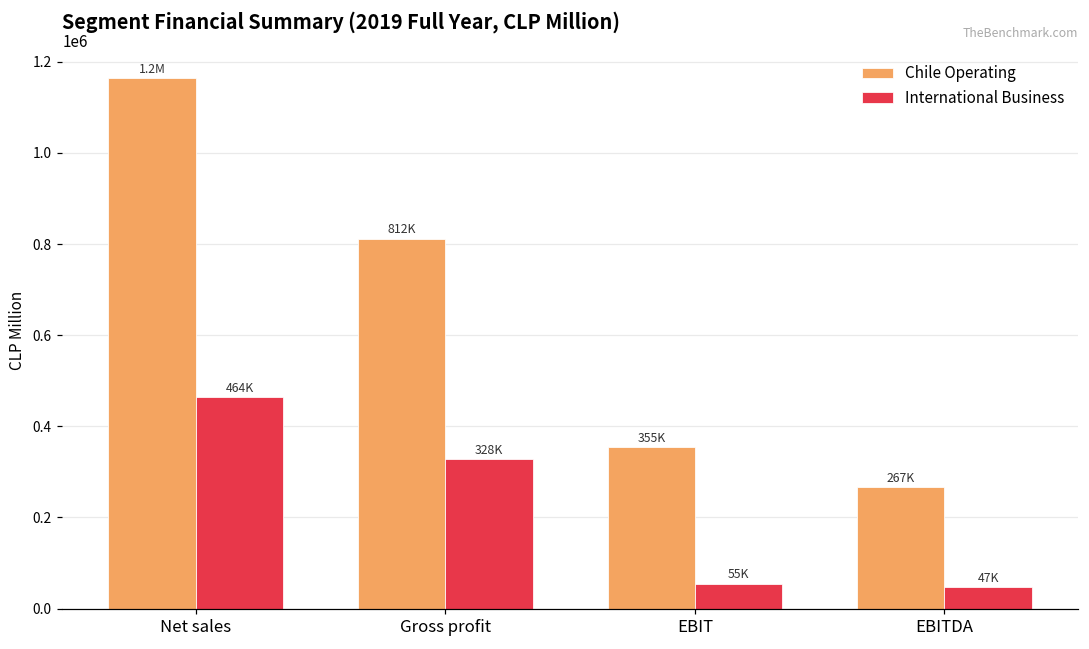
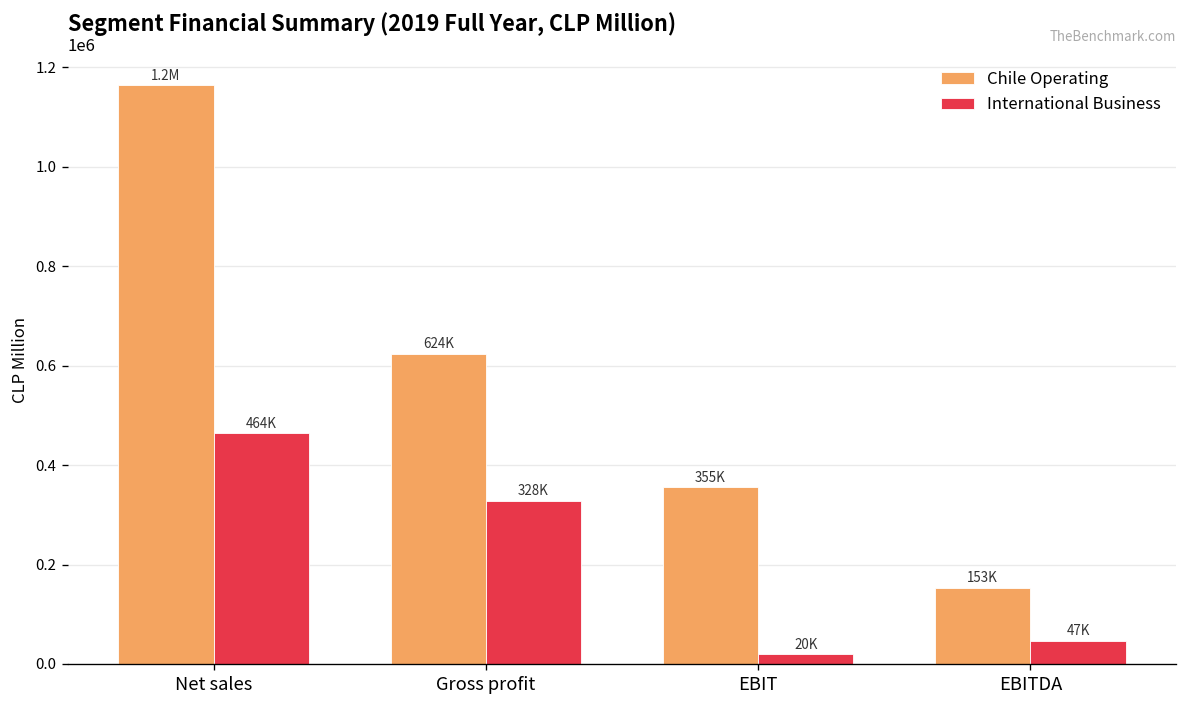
  {
    "Chile Operating": {
      "Net sales": "1.2M",
-     "Gross profit": "812K",
+     "Gross profit": "624K",
      "EBIT": "355K",
-     "EBITDA": "267K"
+     "EBITDA": "153K"
    },
    "International Business": {
      "Net sales": "464K",
      "Gross profit": "328K",
-     "EBIT": "55K",
+     "EBIT": "20K",
      "EBITDA": "47K"
    }
  }
